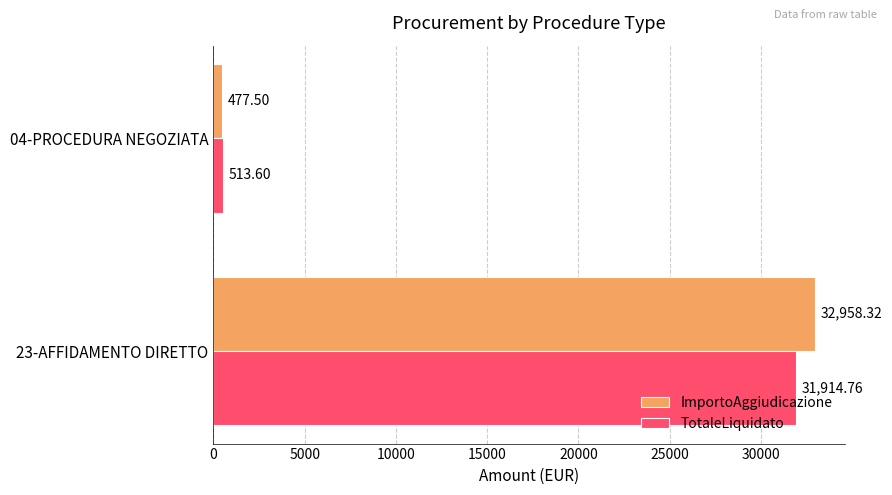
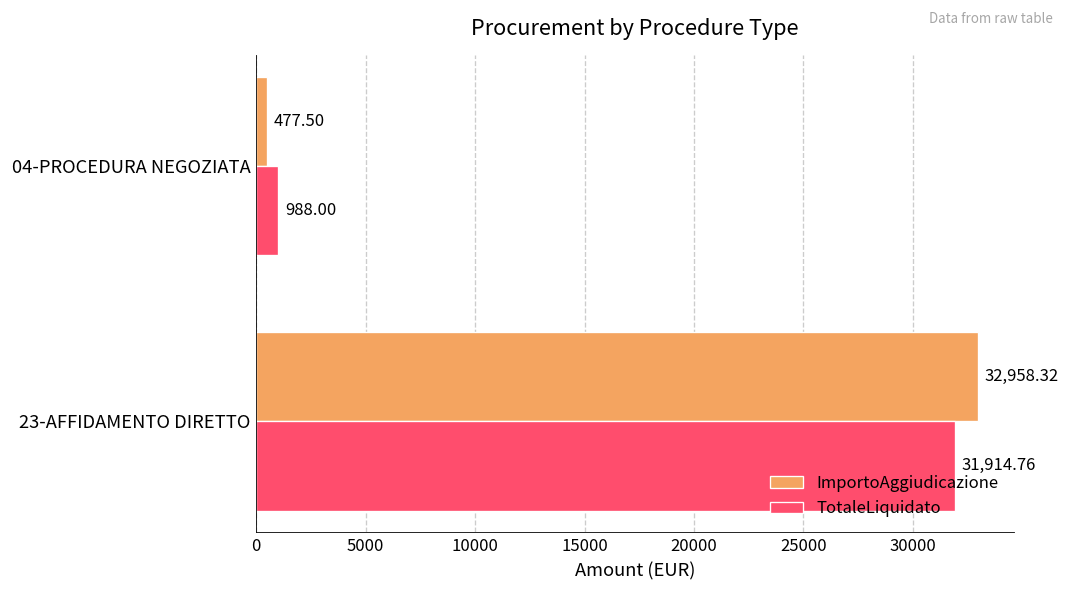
  {
    "ImportoAggiudicazione": {
      "04-PROCEDURA NEGOZIATA": "477.50",
      "23-AFFIDAMENTO DIRETTO": "32,958.32"
    },
    "TotaleLiquidato": {
-     "04-PROCEDURA NEGOZIATA": "513.60",
+     "04-PROCEDURA NEGOZIATA": "988.00",
      "23-AFFIDAMENTO DIRETTO": "31,914.76"
    }
  }
